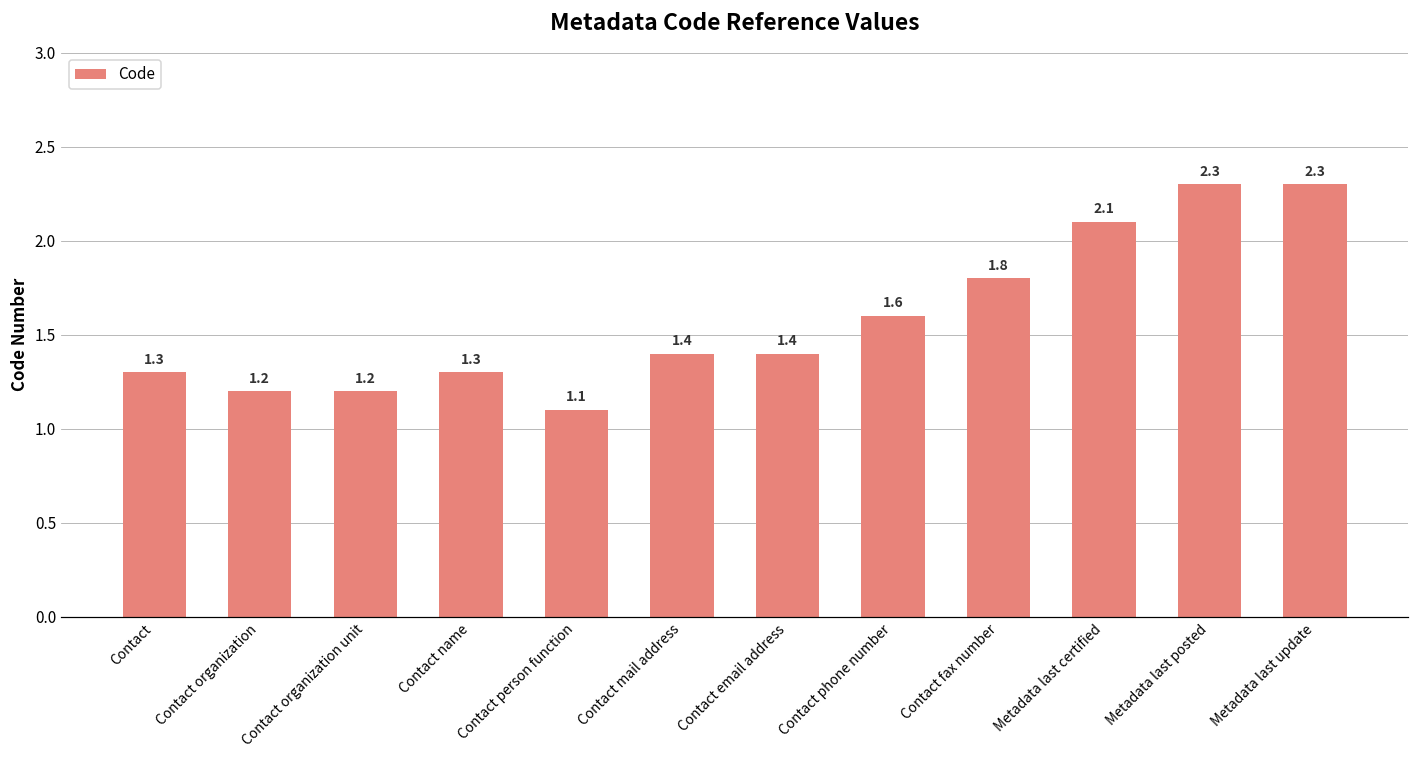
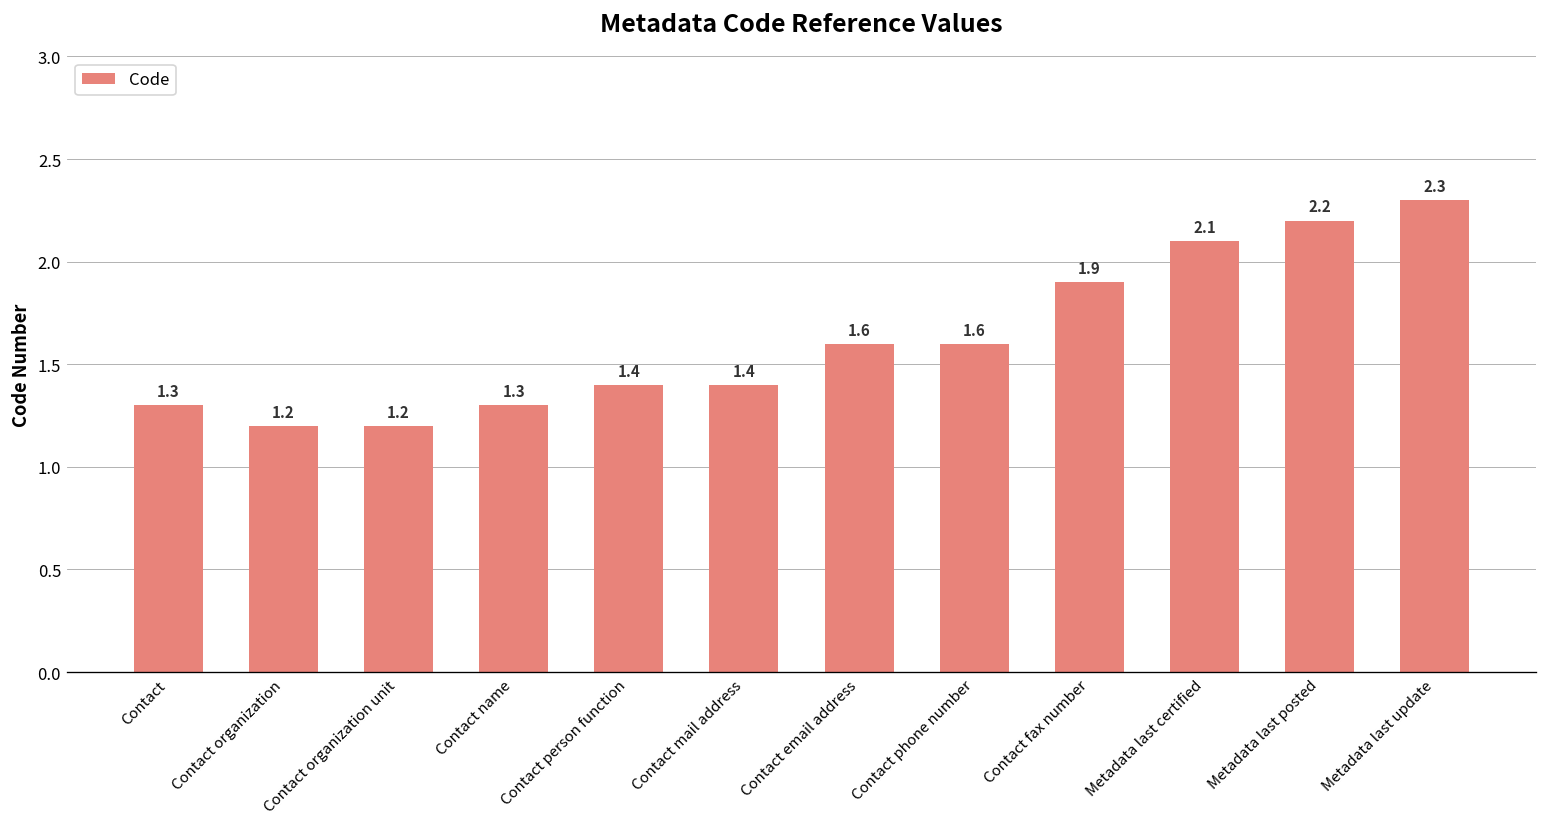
  {
    "Contact": 1.3,
    "Contact organization": 1.2,
    "Contact organization unit": 1.2,
    "Contact name": 1.3,
-   "Contact person function": 1.1,
+   "Contact person function": 1.4,
    "Contact mail address": 1.4,
-   "Contact email address": 1.4,
+   "Contact email address": 1.6,
    "Contact phone number": 1.6,
-   "Contact fax number": 1.8,
+   "Contact fax number": 1.9,
    "Metadata last certified": 2.1,
-   "Metadata last posted": 2.3,
+   "Metadata last posted": 2.2,
    "Metadata last update": 2.3
  }
